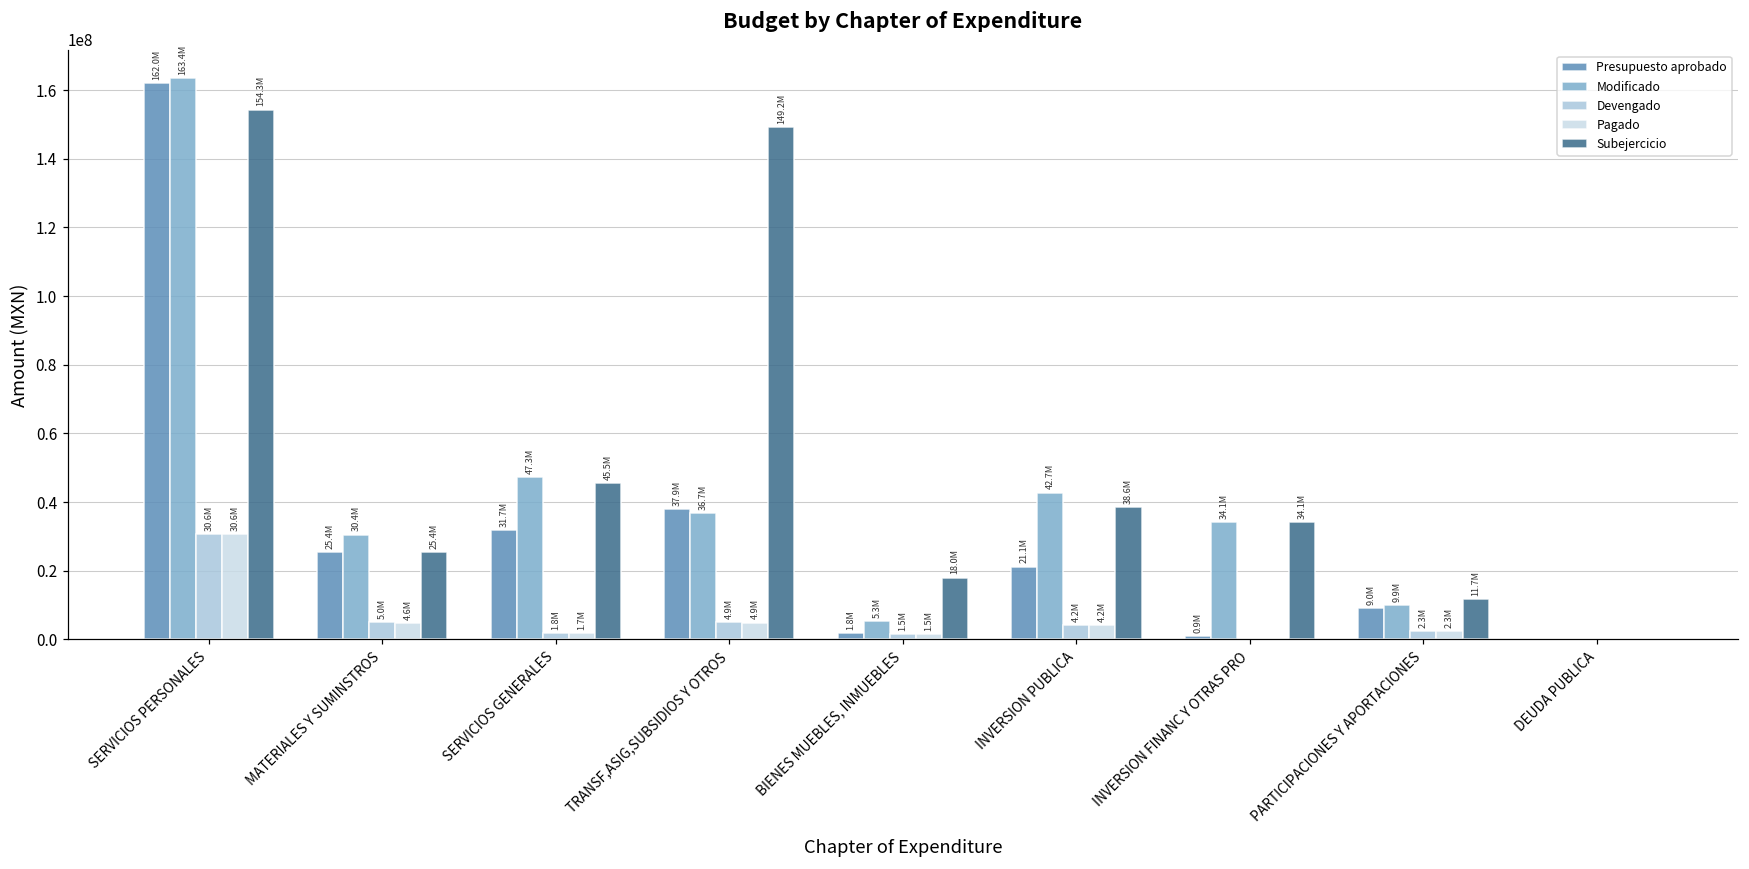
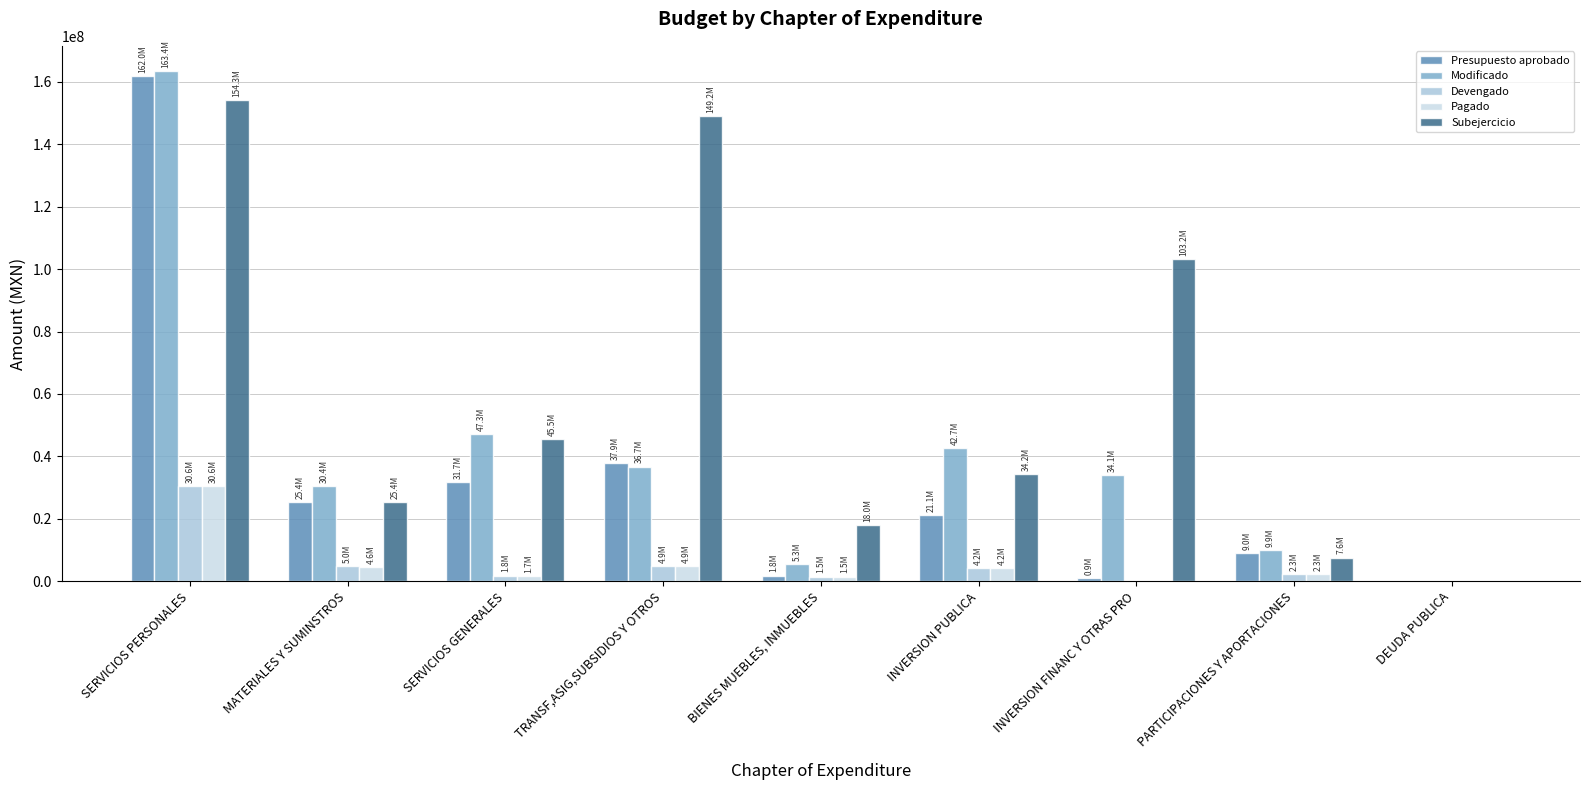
  {
    "Subejercicio": {
      "SERVICIOS PERSONALES": "154.3M",
      "MATERIALES Y SUMINSTROS": "25.4M",
      "SERVICIOS GENERALES": "45.5M",
      "TRANSF,ASIG,SUBSIDIOS Y OTROS": "149.2M",
      "BIENES MUEBLES, INMUEBLES": "18.0M",
-     "INVERSION PUBLICA": "38.6M",
-     "INVERSION FINANC Y OTRAS PRO": "34.1M",
-     "PARTICIPACIONES Y APORTACIONES": "11.7M"
+     "INVERSION PUBLICA": "34.2M",
+     "INVERSION FINANC Y OTRAS PRO": "103.2M",
+     "PARTICIPACIONES Y APORTACIONES": "7.6M"
    }
  }
